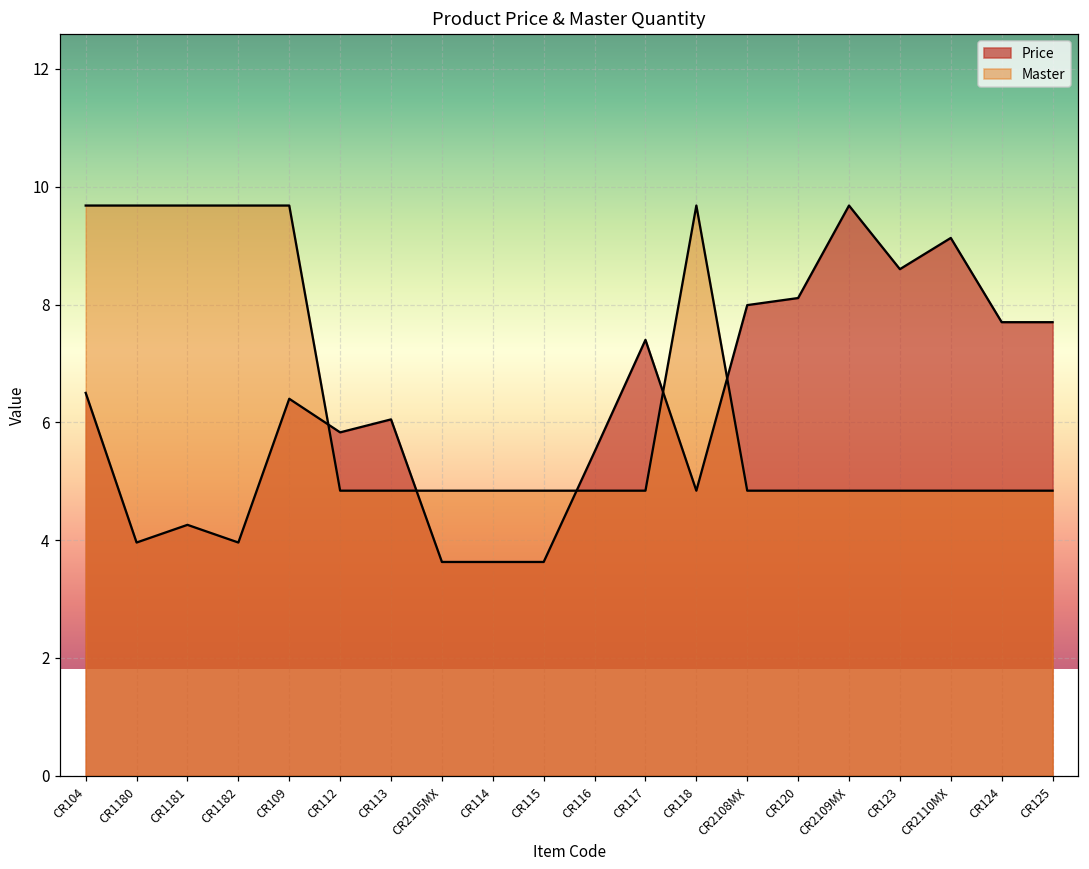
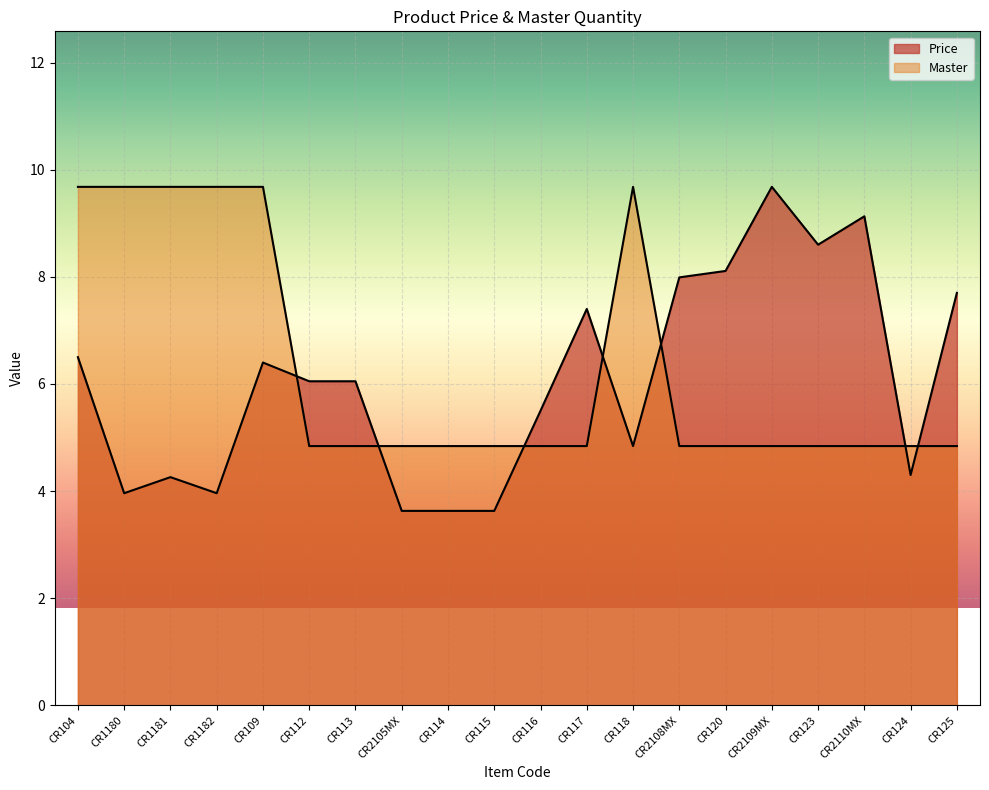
  {
    "Price": {
      "CR104": 6.5,
      "CR1180": 4.0,
      "CR1181": 4.3,
      "CR1182": 4.0,
      "CR109": 6.4,
-     "CR112": 5.8,
+     "CR112": 6.1,
      "CR113": 6.1,
      "CR2105MX": 3.6,
      "CR114": 3.6,
      "CR115": 3.6,
      "CR116": 5.5,
      "CR117": 7.4,
      "CR118": 4.8,
      "CR2108MX": 8.0,
      "CR120": 8.1,
      "CR2109MX": 9.7,
      "CR123": 8.6,
      "CR2110MX": 9.1,
-     "CR124": 7.7,
+     "CR124": 4.3,
      "CR125": 7.7
    },
    "Master": {
      "CR104": 9.7,
      "CR1180": 9.7,
      "CR1181": 9.7,
      "CR1182": 9.7,
      "CR109": 9.7,
      "CR112": 4.8,
      "CR113": 4.8,
      "CR2105MX": 4.8,
      "CR114": 4.8,
      "CR115": 4.8,
      "CR116": 4.8,
      "CR117": 4.8,
      "CR118": 9.7,
      "CR2108MX": 4.8,
      "CR120": 4.8,
      "CR2109MX": 4.8,
      "CR123": 4.8,
      "CR2110MX": 4.8,
      "CR124": 4.8,
      "CR125": 4.8
    }
  }
